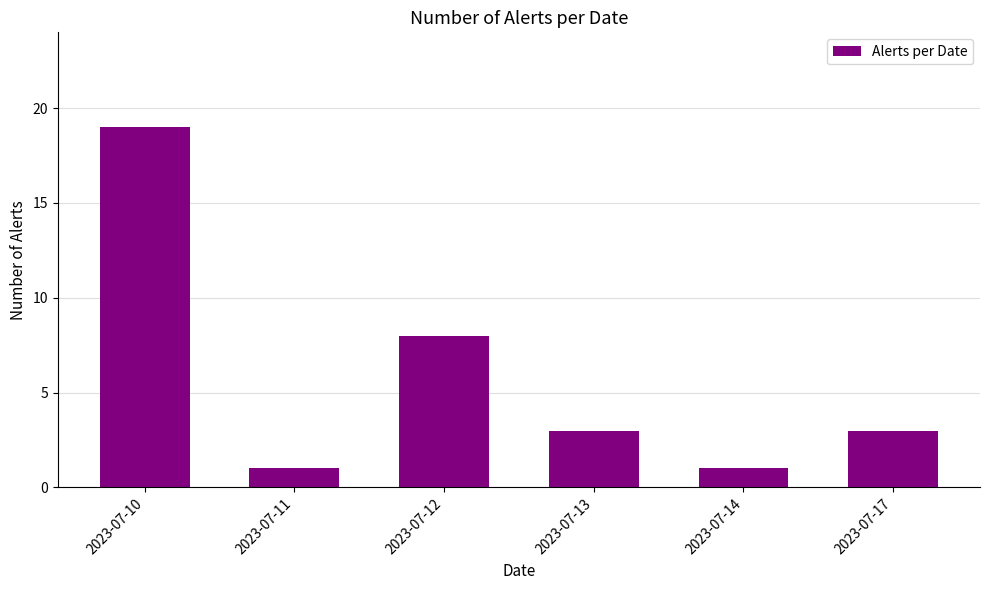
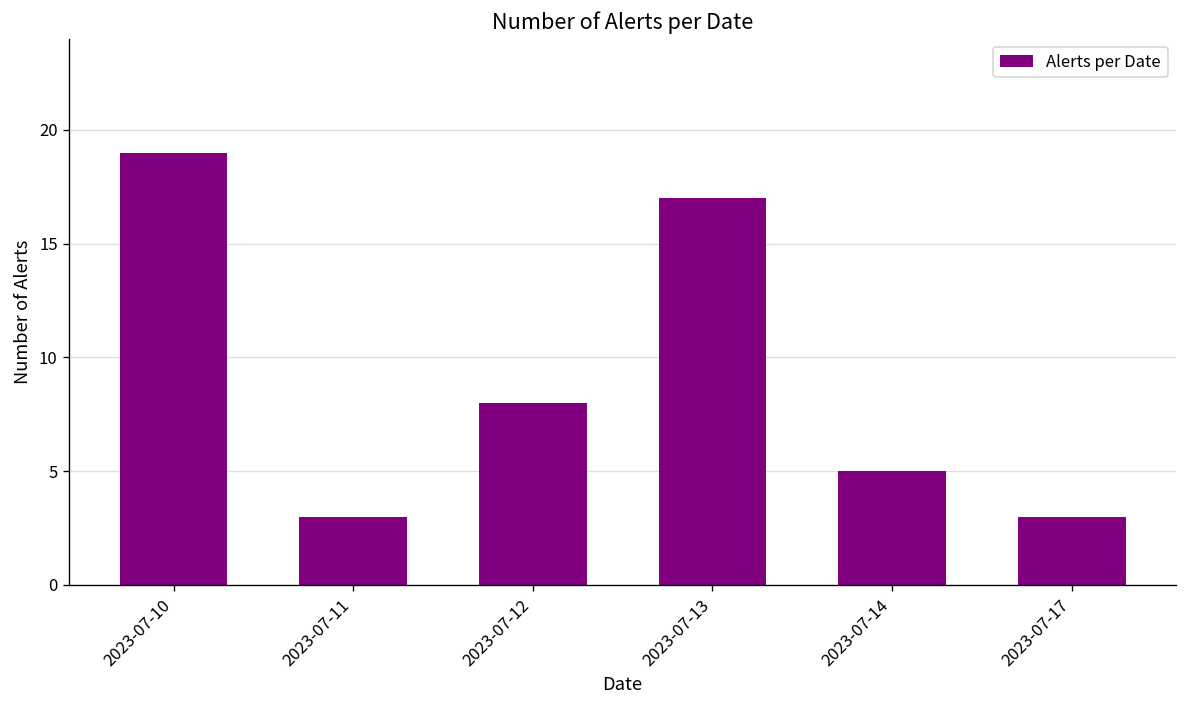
  {
    "2023-07-10": 19,
-   "2023-07-11": 1,
+   "2023-07-11": 3,
    "2023-07-12": 8,
-   "2023-07-13": 3,
-   "2023-07-14": 1,
+   "2023-07-13": 17,
+   "2023-07-14": 5,
    "2023-07-17": 3
  }
